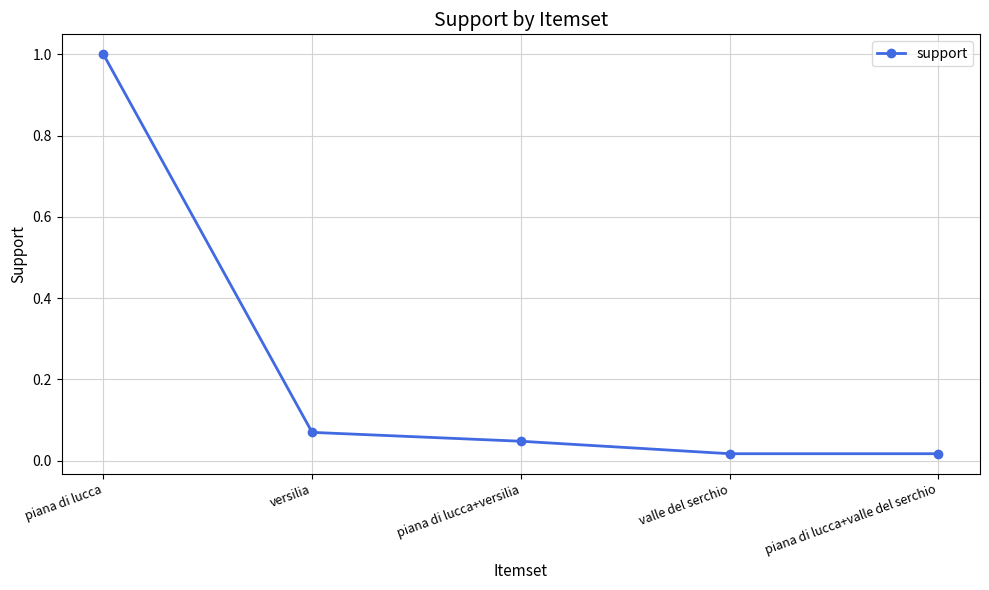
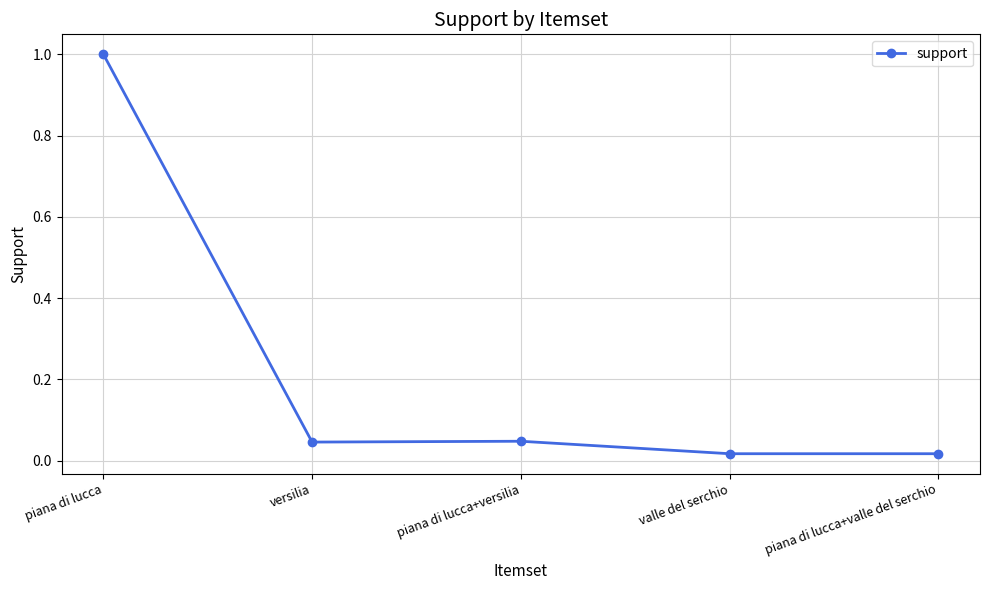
  {
    "piana di lucca": 1.00,
-   "versilia": 0.07,
+   "versilia": 0.05,
    "piana di lucca+versilia": 0.05,
    "valle del serchio": 0.02,
    "piana di lucca+valle del serchio": 0.02
  }
